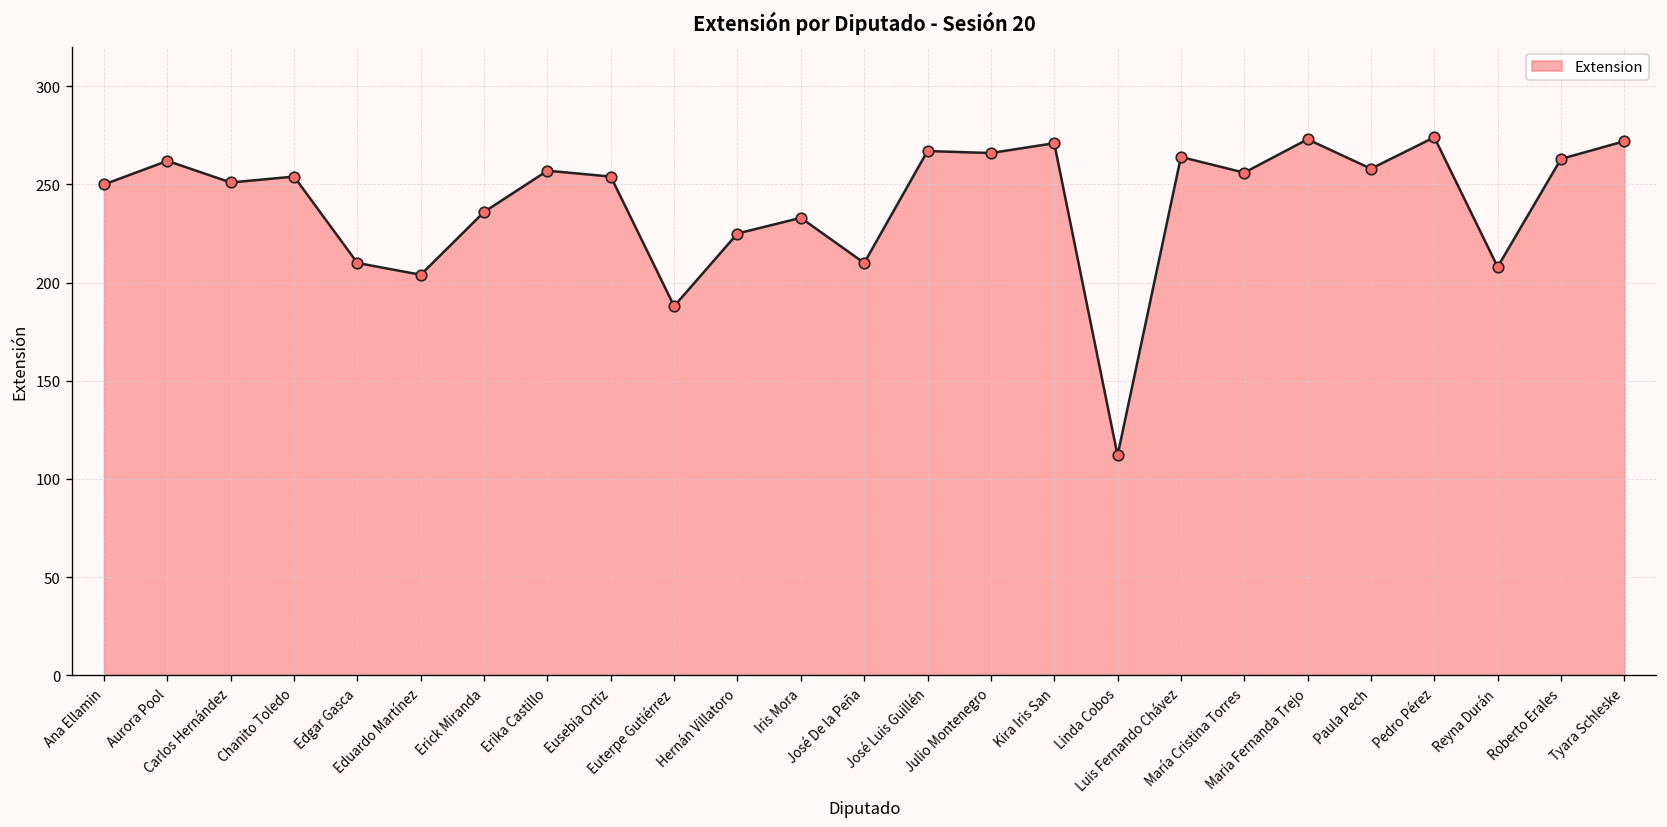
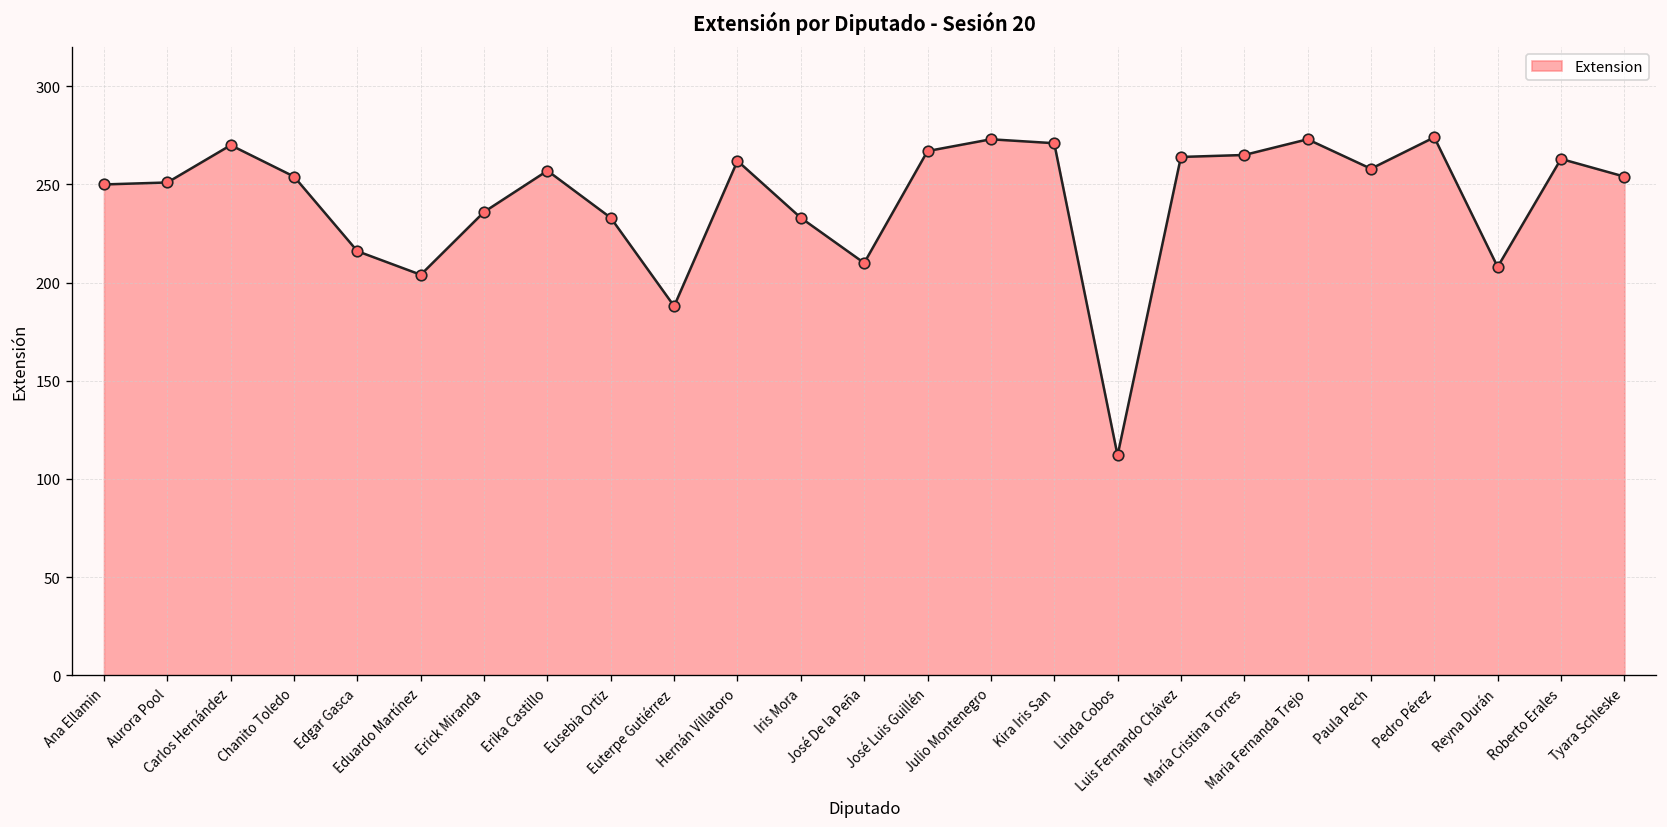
  {
    "Ana Ellamin": 250,
-   "Aurora Pool": 262,
-   "Carlos Hernández": 251,
+   "Aurora Pool": 251,
+   "Carlos Hernández": 270,
    "Chanito Toledo": 254,
-   "Edgar Gasca": 210,
+   "Edgar Gasca": 216,
    "Eduardo Martínez": 204,
    "Erick Miranda": 236,
    "Erika Castillo": 257,
-   "Eusebia Ortiz": 254,
+   "Eusebia Ortiz": 233,
    "Euterpe Gutiérrez": 188,
-   "Hernán Villatoro": 225,
+   "Hernán Villatoro": 262,
    "Iris Mora": 233,
    "José De la Peña": 210,
    "José Luis Guillén": 267,
-   "Julio Montenegro": 266,
+   "Julio Montenegro": 273,
    "Kira Iris San": 271,
    "Linda Cobos": 112,
    "Luis Fernando Chávez": 264,
-   "María Cristina Torres": 256,
+   "María Cristina Torres": 265,
    "Maria Fernanda Trejo": 273,
    "Paula Pech": 258,
    "Pedro Pérez": 274,
    "Reyna Durán": 208,
    "Roberto Erales": 263,
-   "Tyara Schleske": 272
+   "Tyara Schleske": 254
  }
